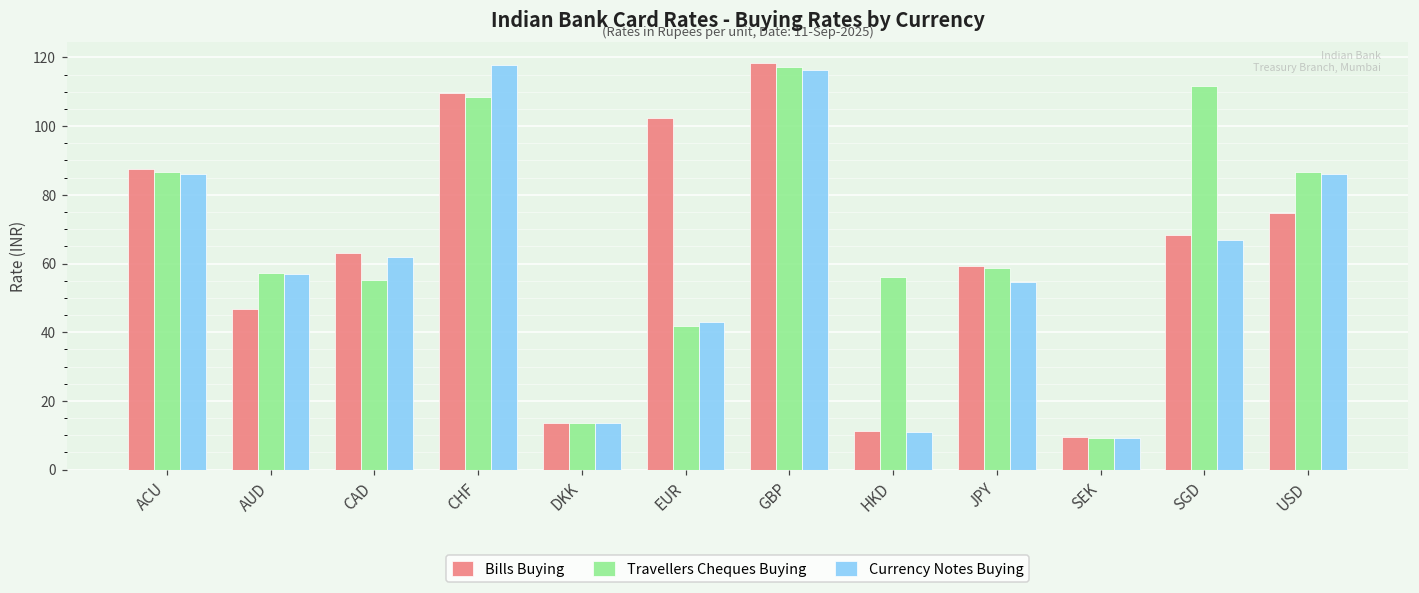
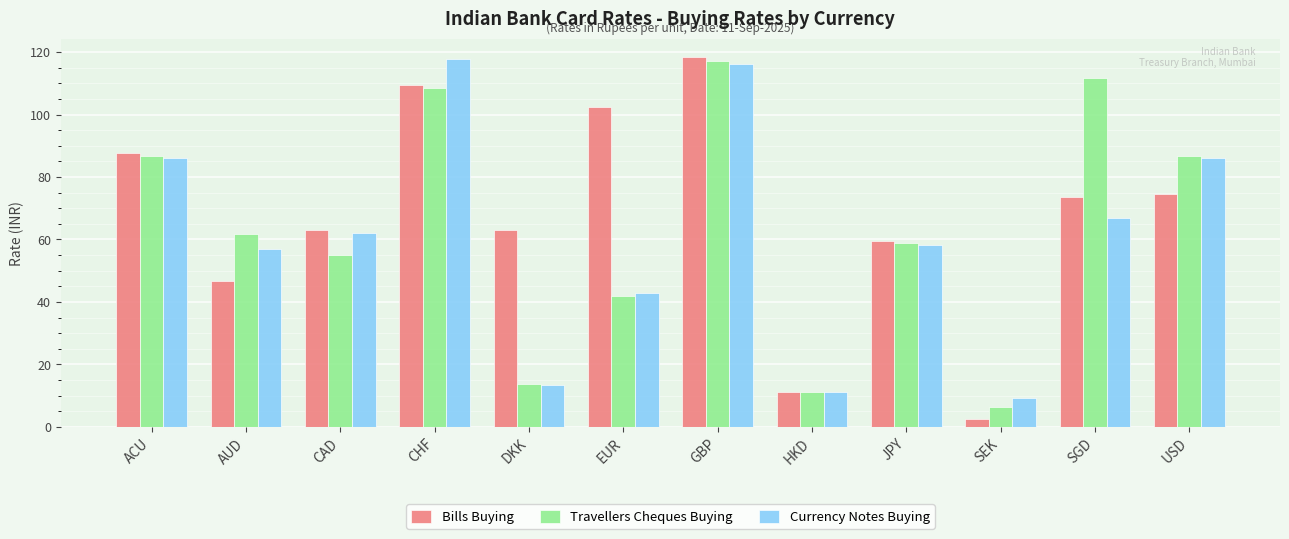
  {
    "Bills Buying": {
      "ACU": 88,
      "AUD": 47,
      "CAD": 63,
      "CHF": 110,
-     "DKK": 14,
+     "DKK": 63,
      "EUR": 102,
      "HKD": 11,
      "JPY": 59,
-     "SEK": 9,
-     "SGD": 68,
+     "SEK": 3,
+     "SGD": 74,
      "USD": 75
    },
    "Travellers Cheques Buying": {
      "ACU": 87,
-     "AUD": 57,
+     "AUD": 62,
      "CAD": 55,
      "CHF": 108,
      "DKK": 14,
      "EUR": 42,
      "GBP": 117,
-     "HKD": 56,
+     "HKD": 11,
      "JPY": 59,
-     "SEK": 9,
+     "SEK": 6,
      "SGD": 112,
      "USD": 87
    },
    "Currency Notes Buying": {
      "ACU": 86,
      "AUD": 57,
      "CAD": 62,
      "CHF": 118,
      "DKK": 13,
      "EUR": 43,
      "GBP": 116,
      "HKD": 11,
-     "JPY": 55,
+     "JPY": 58,
      "SEK": 9,
      "SGD": 67,
      "USD": 86
    }
  }
